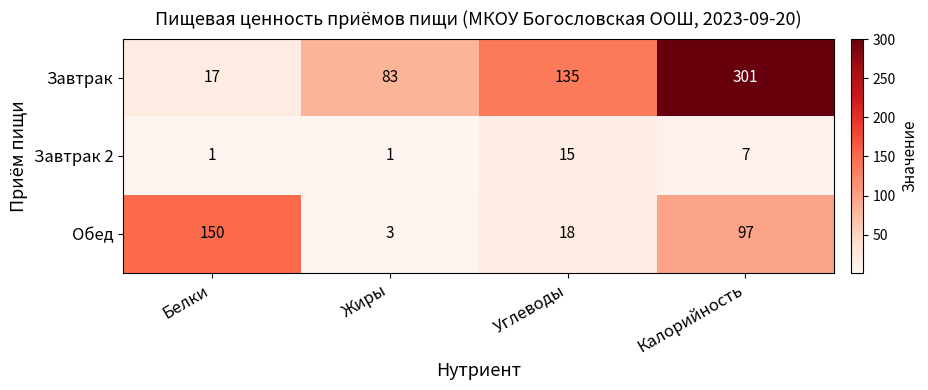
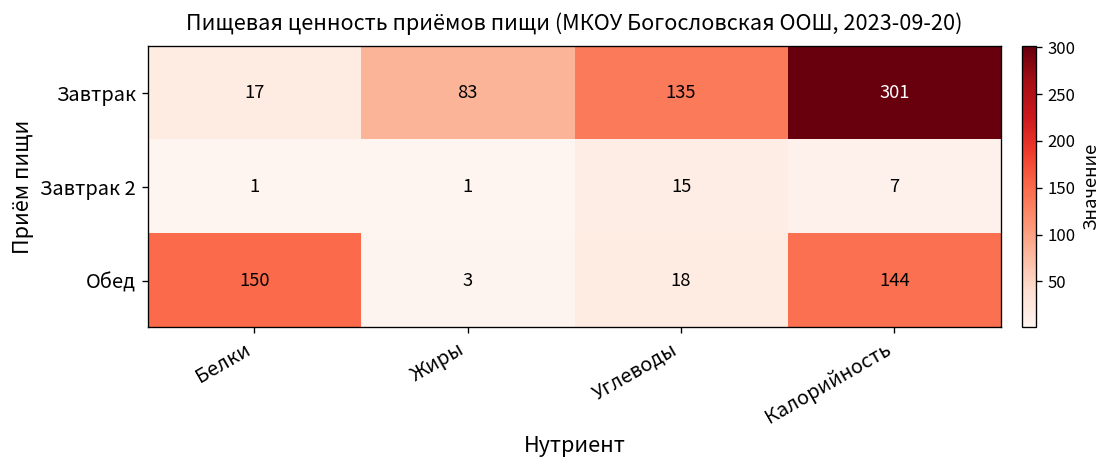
  {
    "Завтрак": {
      "Белки": 17,
      "Жиры": 83,
      "Углеводы": 135,
      "Калорийность": 301
    },
    "Завтрак 2": {
      "Белки": 1,
      "Жиры": 1,
      "Углеводы": 15,
      "Калорийность": 7
    },
    "Обед": {
      "Белки": 150,
      "Жиры": 3,
      "Углеводы": 18,
-     "Калорийность": 97
+     "Калорийность": 144
    }
  }
